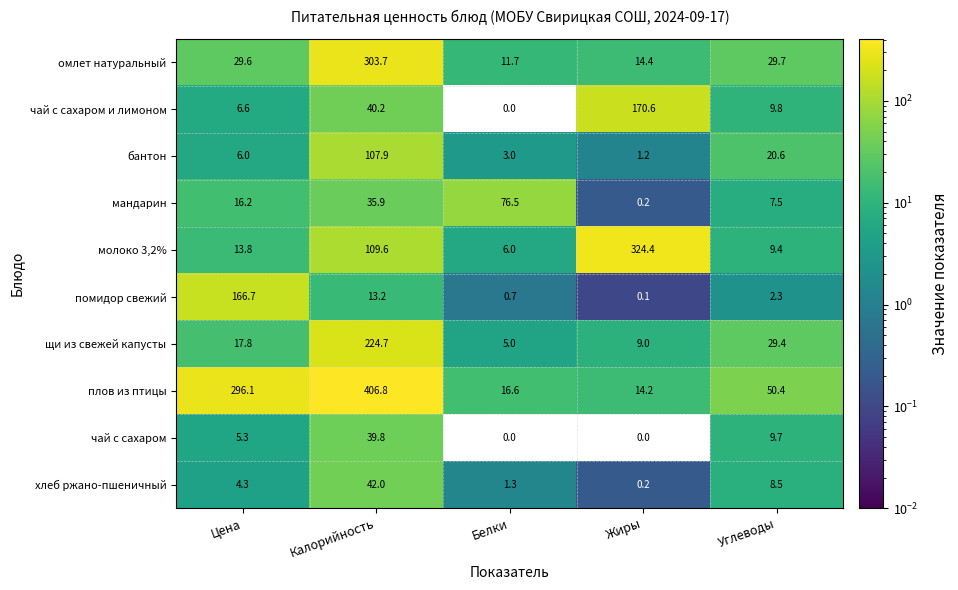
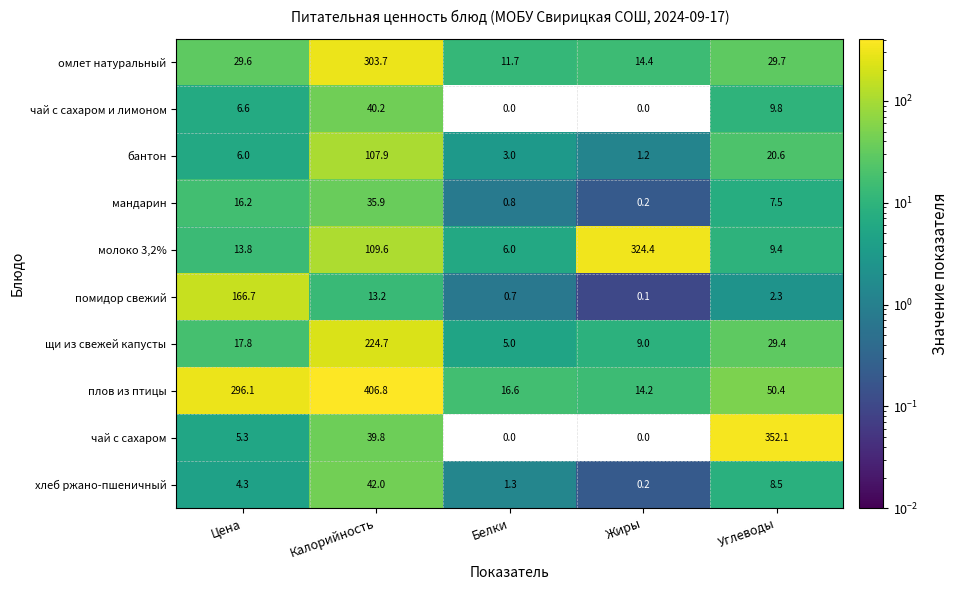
  {
    "омлет натуральный": {
      "Цена": 29.6,
      "Калорийность": 303.7,
      "Белки": 11.7,
      "Жиры": 14.4,
      "Углеводы": 29.7
    },
    "чай с сахаром и лимоном": {
      "Цена": 6.6,
      "Калорийность": 40.2,
      "Белки": 0.0,
-     "Жиры": 170.6,
+     "Жиры": 0.0,
      "Углеводы": 9.8
    },
    "бантон": {
      "Цена": 6.0,
      "Калорийность": 107.9,
      "Белки": 3.0,
      "Жиры": 1.2,
      "Углеводы": 20.6
    },
    "мандарин": {
      "Цена": 16.2,
      "Калорийность": 35.9,
-     "Белки": 76.5,
+     "Белки": 0.8,
      "Жиры": 0.2,
      "Углеводы": 7.5
    },
    "молоко 3,2%": {
      "Цена": 13.8,
      "Калорийность": 109.6,
      "Белки": 6.0,
      "Жиры": 324.4,
      "Углеводы": 9.4
    },
    "помидор свежий": {
      "Цена": 166.7,
      "Калорийность": 13.2,
      "Белки": 0.7,
      "Жиры": 0.1,
      "Углеводы": 2.3
    },
    "щи из свежей капусты": {
      "Цена": 17.8,
      "Калорийность": 224.7,
      "Белки": 5.0,
      "Жиры": 9.0,
      "Углеводы": 29.4
    },
    "плов из птицы": {
      "Цена": 296.1,
      "Калорийность": 406.8,
      "Белки": 16.6,
      "Жиры": 14.2,
      "Углеводы": 50.4
    },
    "чай с сахаром": {
      "Цена": 5.3,
      "Калорийность": 39.8,
      "Белки": 0.0,
      "Жиры": 0.0,
-     "Углеводы": 9.7
+     "Углеводы": 352.1
    },
    "хлеб ржано-пшеничный": {
      "Цена": 4.3,
      "Калорийность": 42.0,
      "Белки": 1.3,
      "Жиры": 0.2,
      "Углеводы": 8.5
    }
  }
